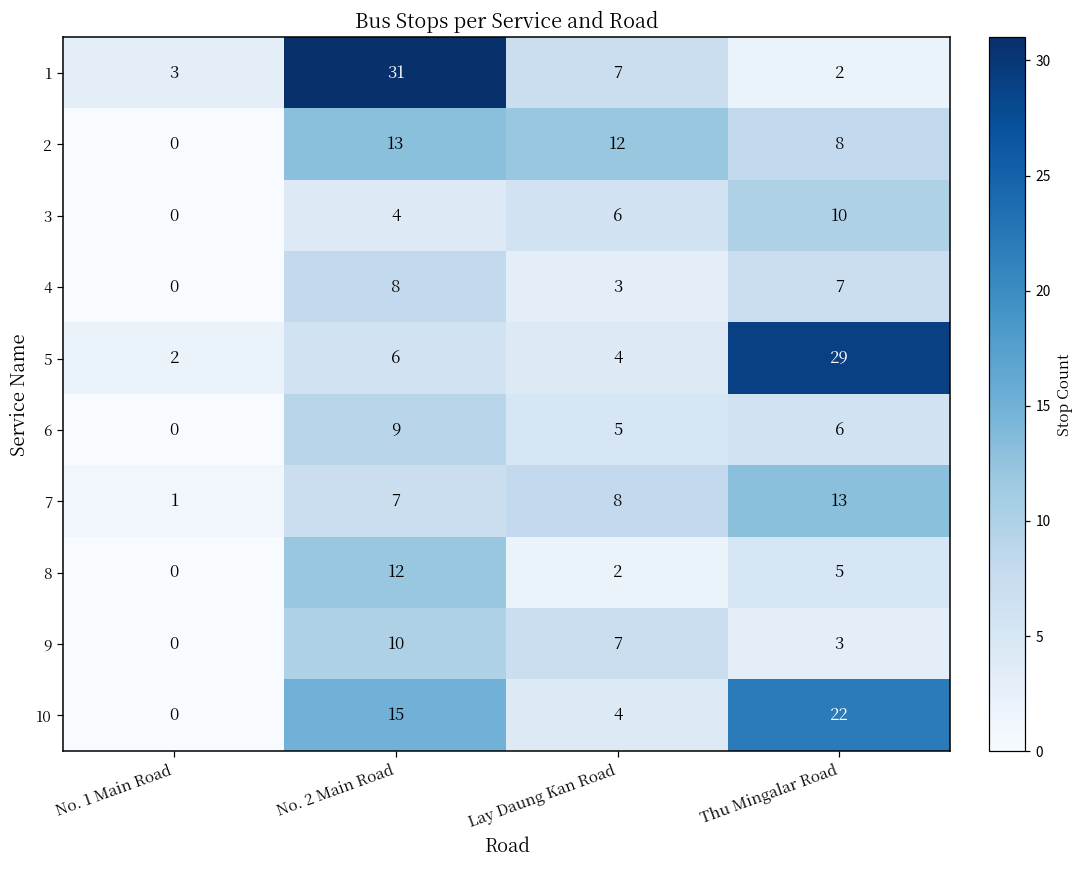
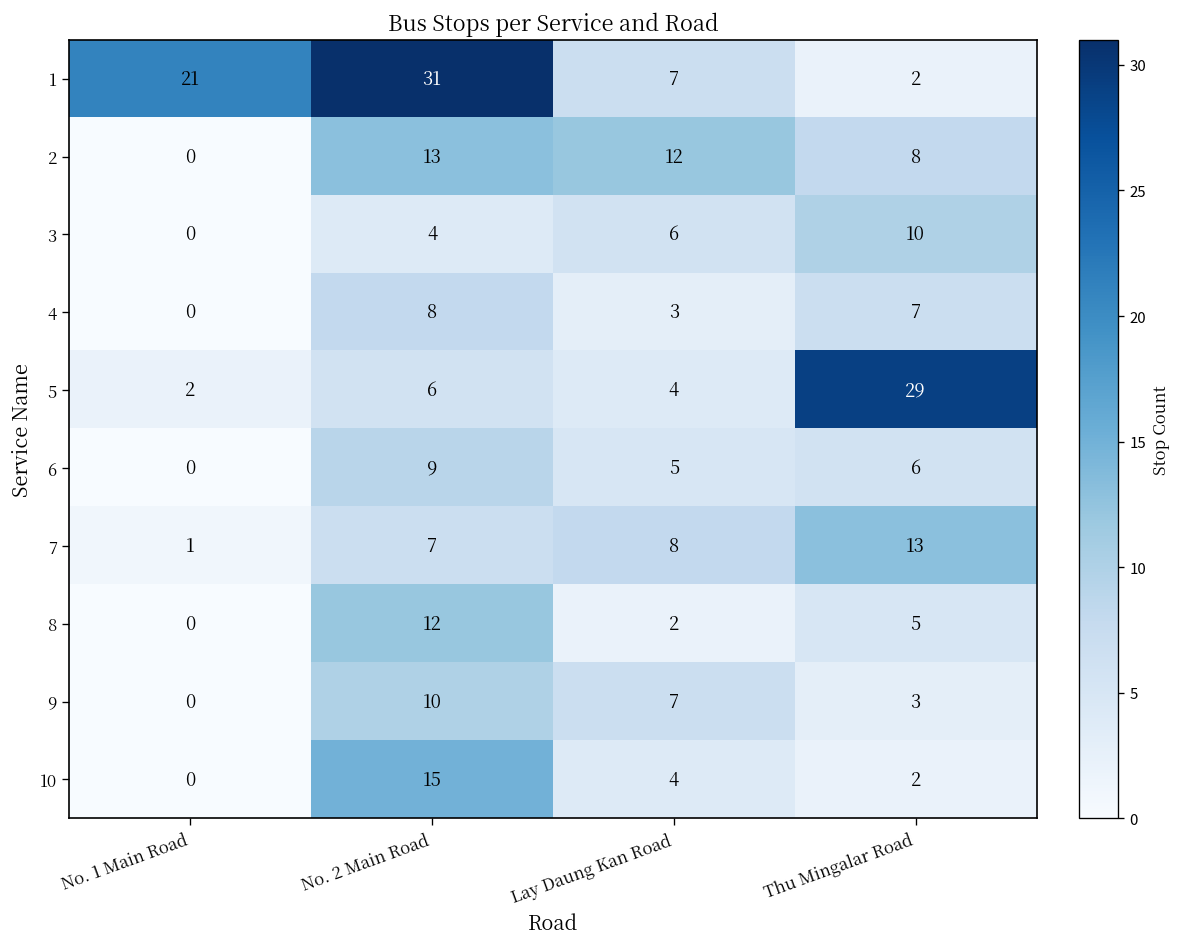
  {
    "1": {
-     "No. 1 Main Road": 3,
+     "No. 1 Main Road": 21,
      "No. 2 Main Road": 31,
      "Lay Daung Kan Road": 7,
      "Thu Mingalar Road": 2
    },
    "2": {
      "No. 1 Main Road": 0,
      "No. 2 Main Road": 13,
      "Lay Daung Kan Road": 12,
      "Thu Mingalar Road": 8
    },
    "3": {
      "No. 1 Main Road": 0,
      "No. 2 Main Road": 4,
      "Lay Daung Kan Road": 6,
      "Thu Mingalar Road": 10
    },
    "4": {
      "No. 1 Main Road": 0,
      "No. 2 Main Road": 8,
      "Lay Daung Kan Road": 3,
      "Thu Mingalar Road": 7
    },
    "5": {
      "No. 1 Main Road": 2,
      "No. 2 Main Road": 6,
      "Lay Daung Kan Road": 4,
      "Thu Mingalar Road": 29
    },
    "6": {
      "No. 1 Main Road": 0,
      "No. 2 Main Road": 9,
      "Lay Daung Kan Road": 5,
      "Thu Mingalar Road": 6
    },
    "7": {
      "No. 1 Main Road": 1,
      "No. 2 Main Road": 7,
      "Lay Daung Kan Road": 8,
      "Thu Mingalar Road": 13
    },
    "8": {
      "No. 1 Main Road": 0,
      "No. 2 Main Road": 12,
      "Lay Daung Kan Road": 2,
      "Thu Mingalar Road": 5
    },
    "9": {
      "No. 1 Main Road": 0,
      "No. 2 Main Road": 10,
      "Lay Daung Kan Road": 7,
      "Thu Mingalar Road": 3
    },
    "10": {
      "No. 1 Main Road": 0,
      "No. 2 Main Road": 15,
      "Lay Daung Kan Road": 4,
-     "Thu Mingalar Road": 22
+     "Thu Mingalar Road": 2
    }
  }
